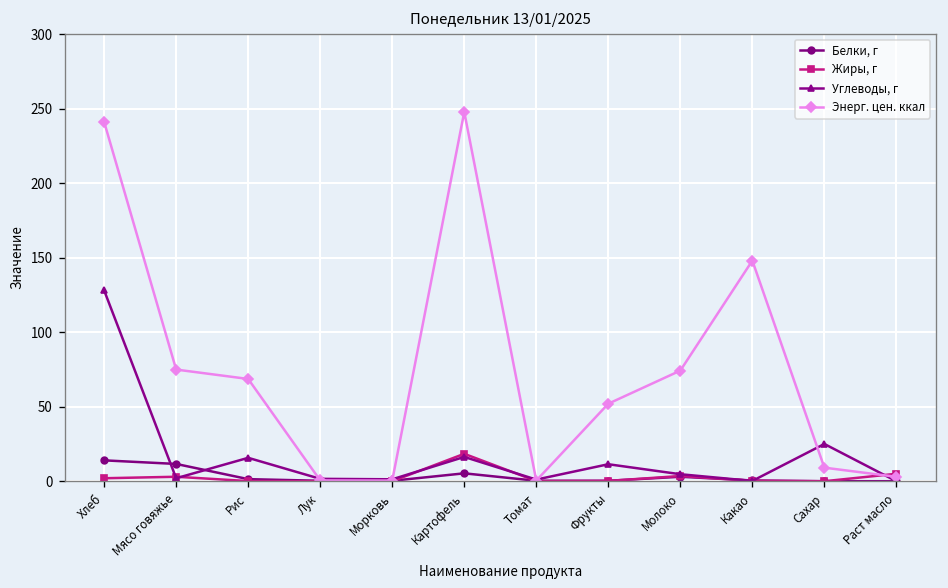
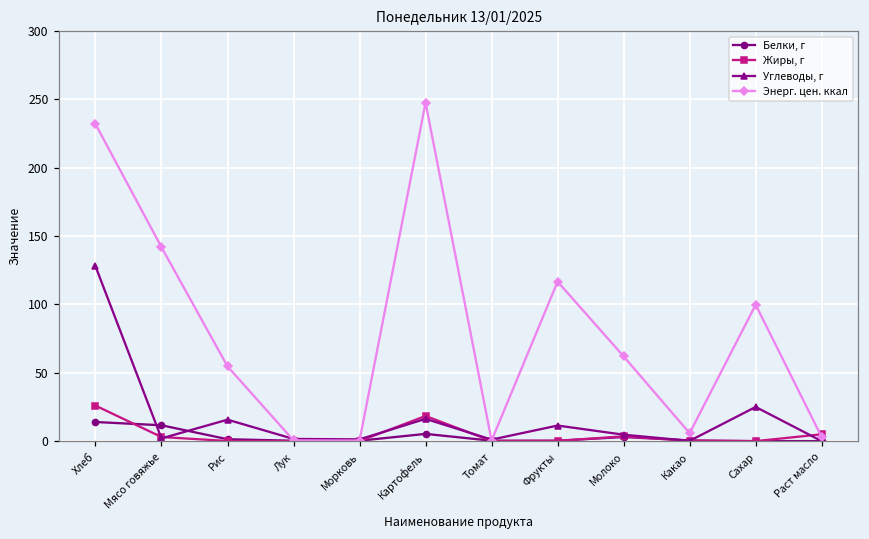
  {
    "Жиры, г": {
-     "Хлеб": 2,
+     "Хлеб": 26,
      "Картофель": 18
    },
    "Энерг. цен. ккал": {
-     "Хлеб": 241,
-     "Мясо говяжье": 75,
-     "Рис": 69,
+     "Хлеб": 232,
+     "Мясо говяжье": 142,
+     "Рис": 55,
      "Картофель": 248,
-     "Фрукты": 52,
-     "Молоко": 74,
-     "Какао": 148,
-     "Сахар": 9
+     "Фрукты": 117,
+     "Молоко": 62,
+     "Какао": 6,
+     "Сахар": 100
    }
  }
